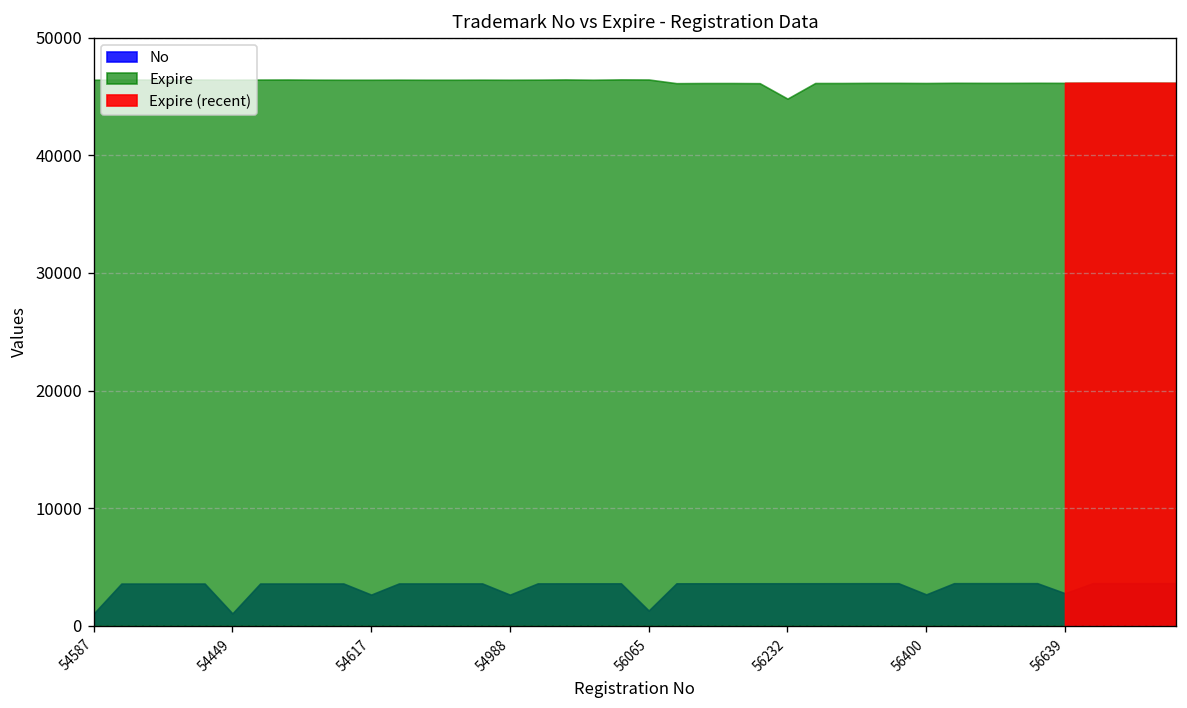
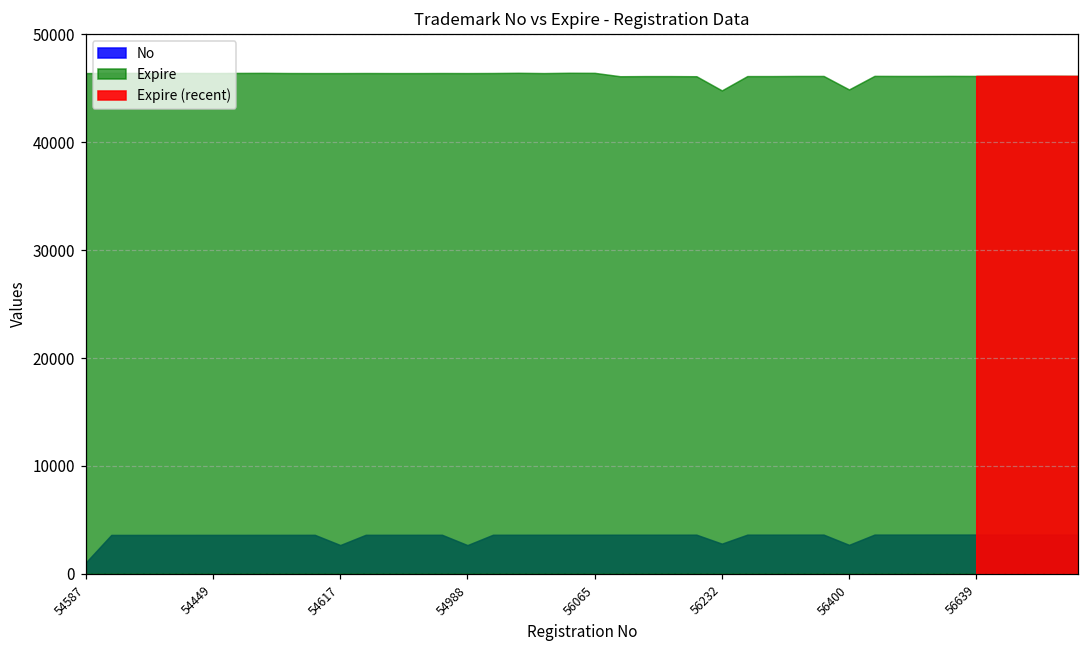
  {
    "No": {
      "54587": 1000,
-     "54449": 1000,
+     "54449": 4000,
      "54617": 3000,
      "54988": 3000,
-     "56065": 1000,
-     "56232": 4000,
+     "56065": 4000,
+     "56232": 3000,
      "56400": 3000,
-     "56639": 3000
+     "56639": 4000
    },
    "Expire": {
      "54587": 46000,
      "54617": 46000,
      "54988": 46000,
      "56065": 46000,
      "56232": 45000,
-     "56400": 46000
+     "56400": 45000
    }
  }
